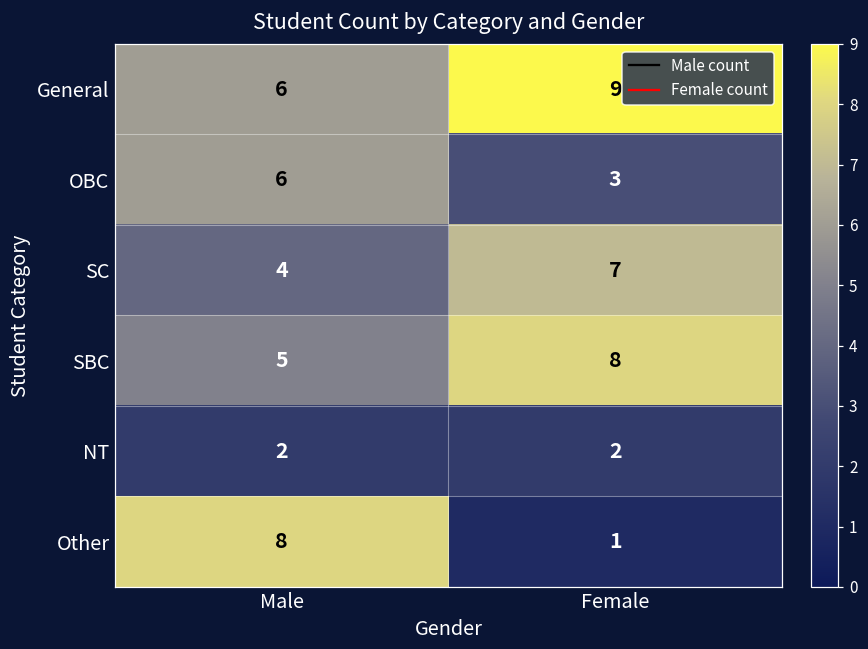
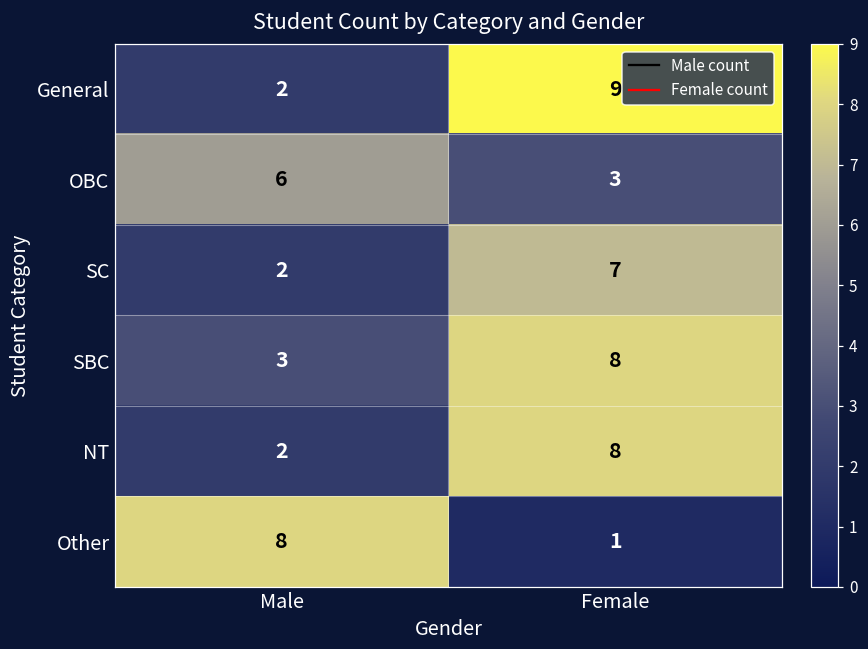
  {
    "General": {
-     "Male": 6,
+     "Male": 2,
      "Female": 9
    },
    "OBC": {
      "Male": 6,
      "Female": 3
    },
    "SC": {
-     "Male": 4,
+     "Male": 2,
      "Female": 7
    },
    "SBC": {
-     "Male": 5,
+     "Male": 3,
      "Female": 8
    },
    "NT": {
      "Male": 2,
-     "Female": 2
+     "Female": 8
    },
    "Other": {
      "Male": 8,
      "Female": 1
    }
  }
